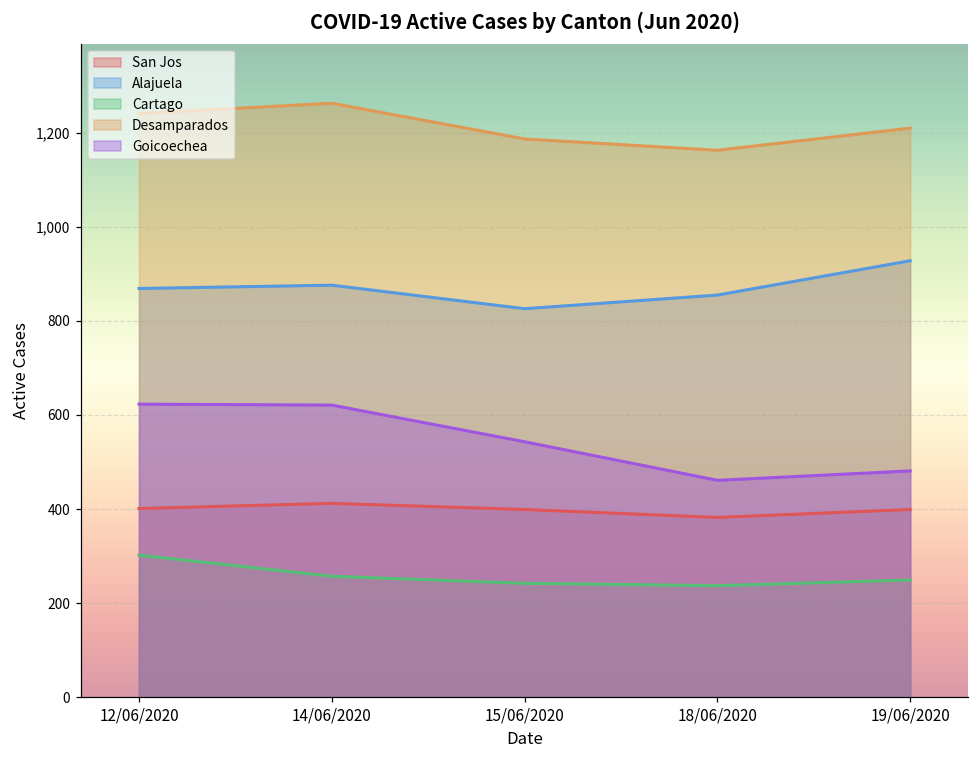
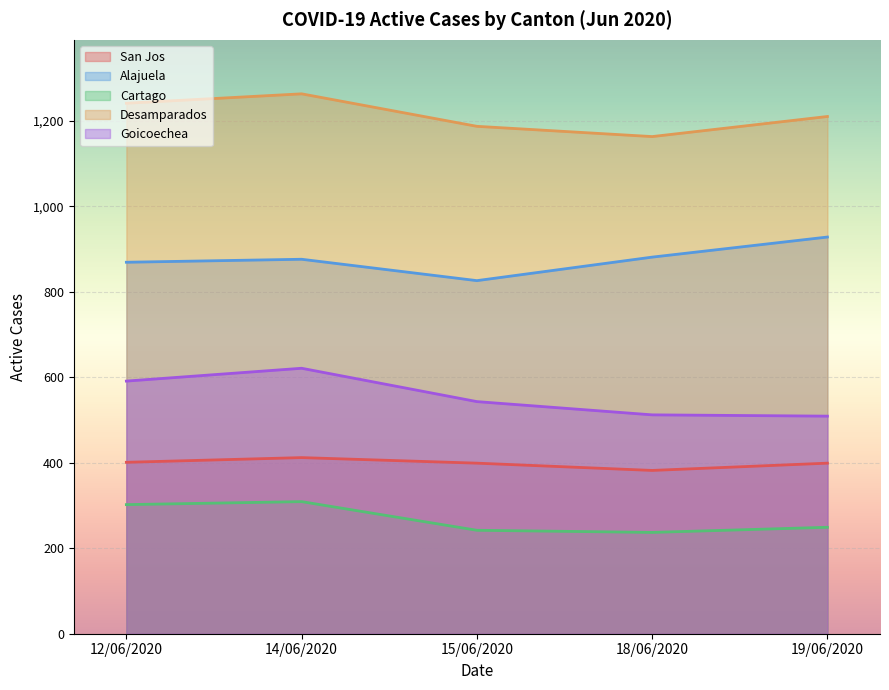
  {
    "Alajuela": {
      "12/06/2020": 870,
      "14/06/2020": 880,
      "15/06/2020": 830,
-     "18/06/2020": 860,
+     "18/06/2020": 880,
      "19/06/2020": 930
    },
    "Cartago": {
      "12/06/2020": 300,
-     "14/06/2020": 260,
+     "14/06/2020": 310,
      "15/06/2020": 240,
      "18/06/2020": 240,
      "19/06/2020": 250
    },
    "Goicoechea": {
-     "12/06/2020": 620,
+     "12/06/2020": 590,
      "14/06/2020": 620,
      "15/06/2020": 540,
-     "18/06/2020": 460,
-     "19/06/2020": 480
+     "18/06/2020": 510,
+     "19/06/2020": 510
    }
  }
